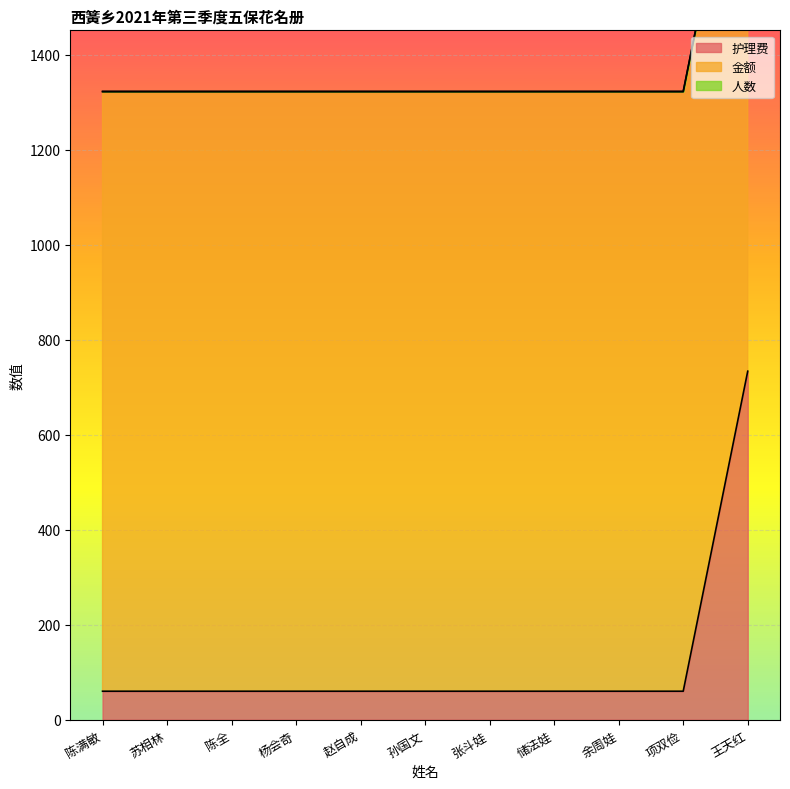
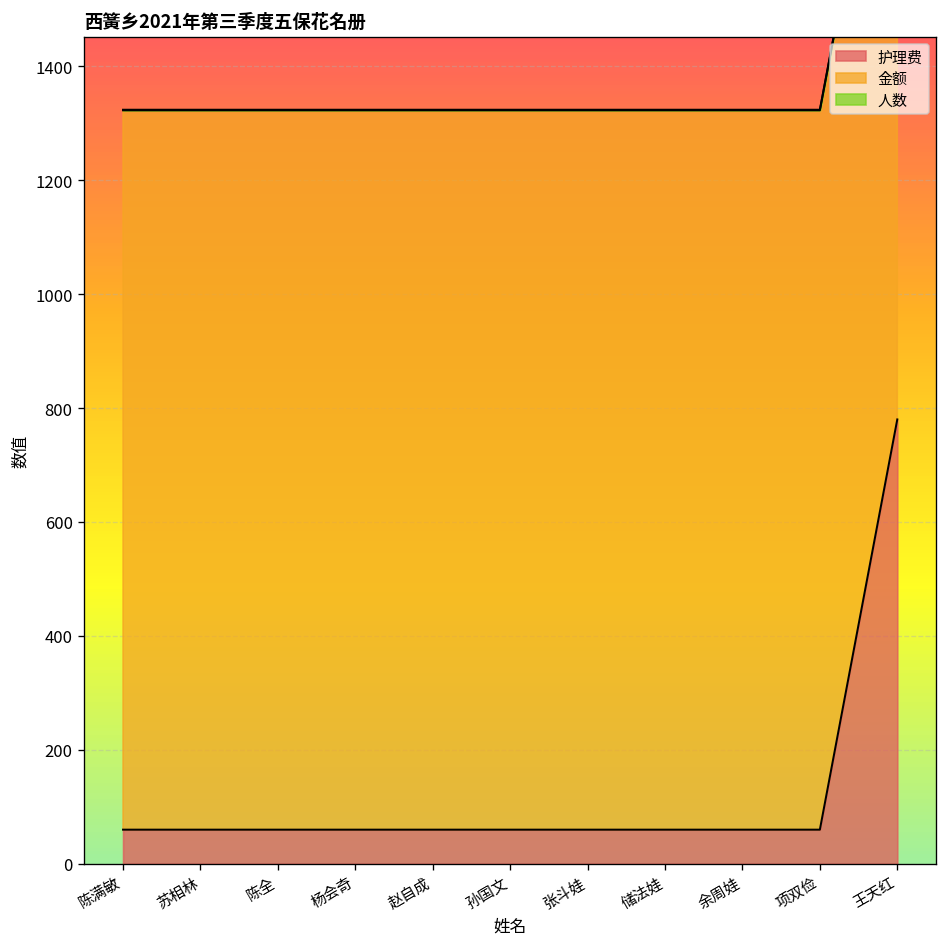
  {
    "护理费": {
      "陈满敏": 60,
      "苏相林": 60,
      "陈全": 60,
      "杨会奇": 60,
      "赵自成": 60,
      "孙国文": 60,
      "张斗娃": 60,
      "储法娃": 60,
      "余周娃": 60,
      "项双俭": 60,
-     "王天红": 730
+     "王天红": 780
    }
  }
